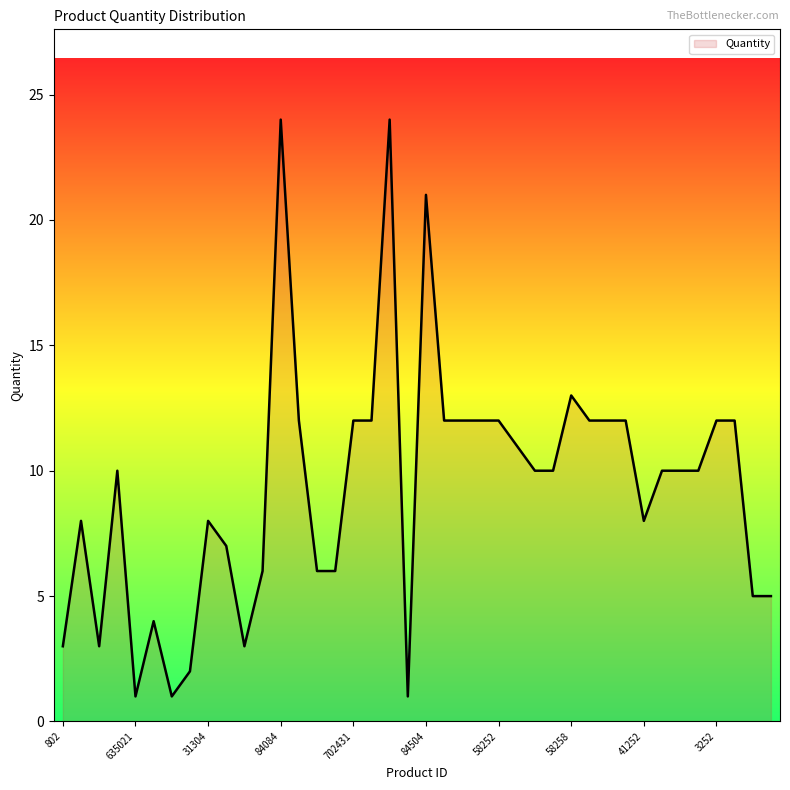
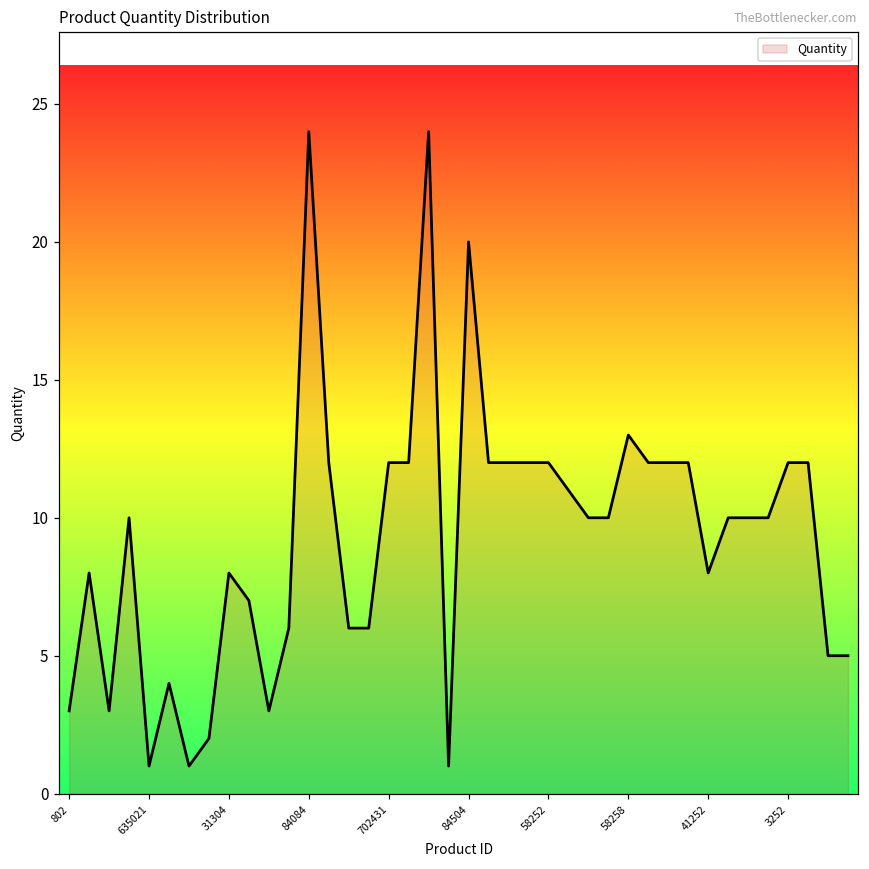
  {
    "802": 3,
    "635021": 1,
    "31304": 8,
    "84084": 24,
    "702431": 12,
-   "84504": 21,
+   "84504": 20,
    "58252": 12,
    "58258": 13,
    "41252": 8,
    "3252": 12
  }
